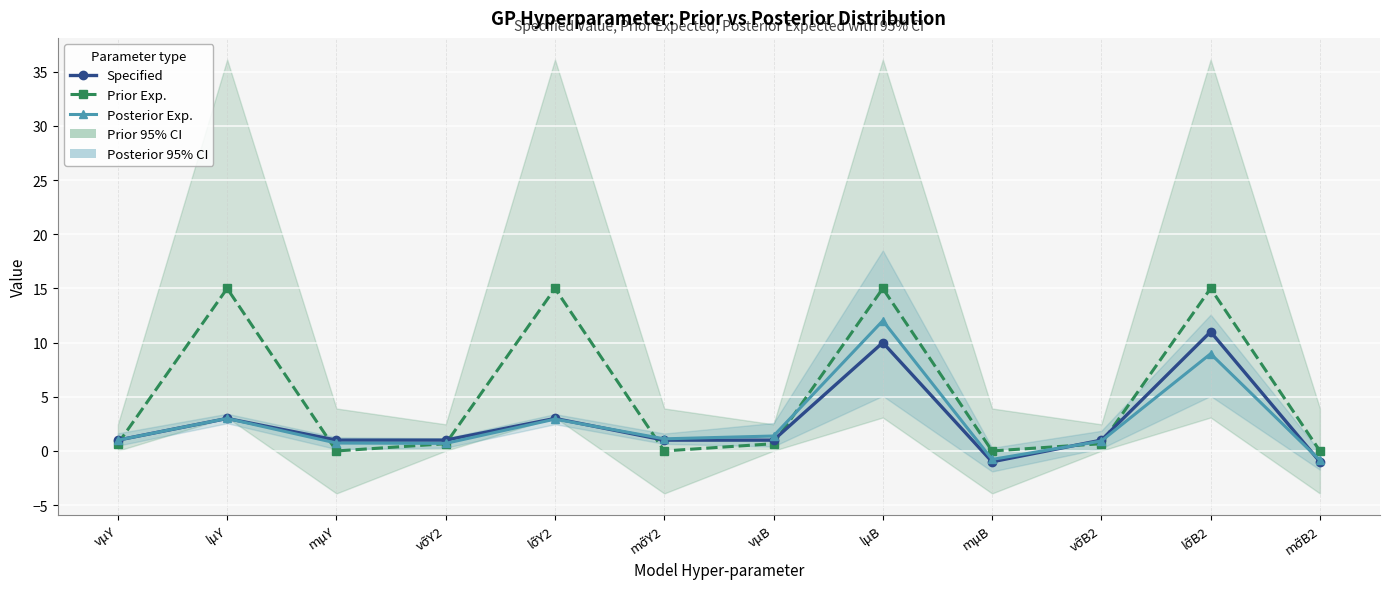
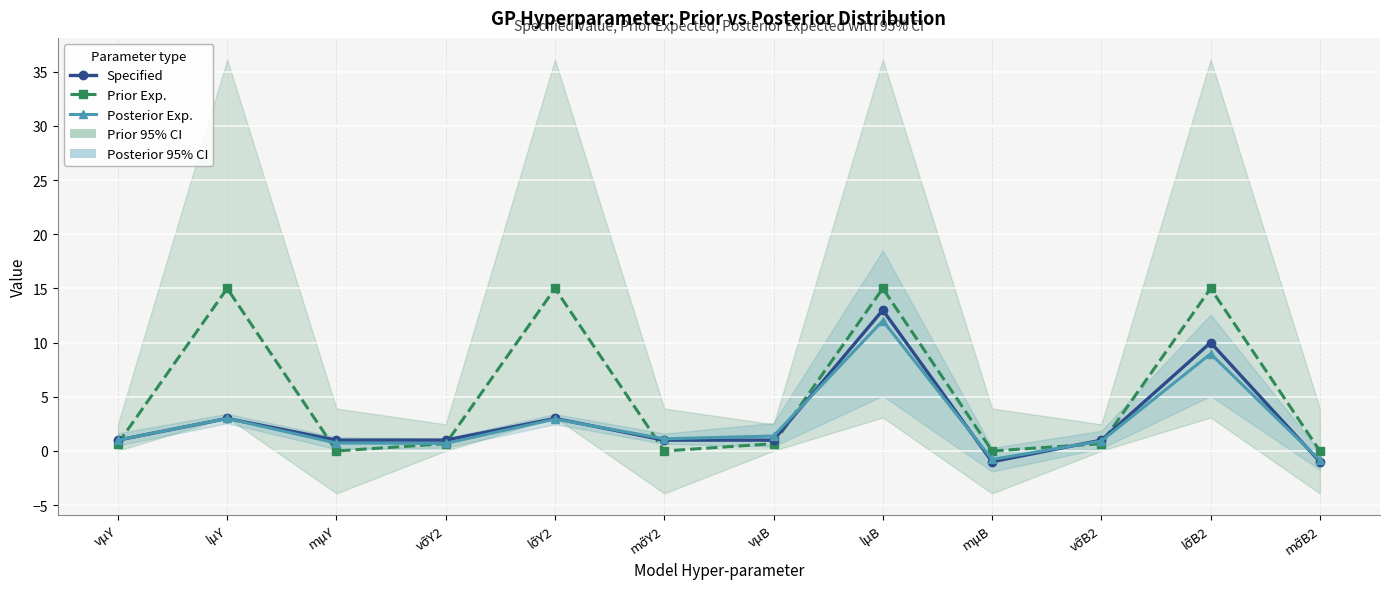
  {
    "Specified": {
      "mμY": 1,
      "vμB": 1,
-     "lμB": 10,
-     "lσ̃B2": 11
+     "lμB": 13,
+     "lσ̃B2": 10
    }
  }
